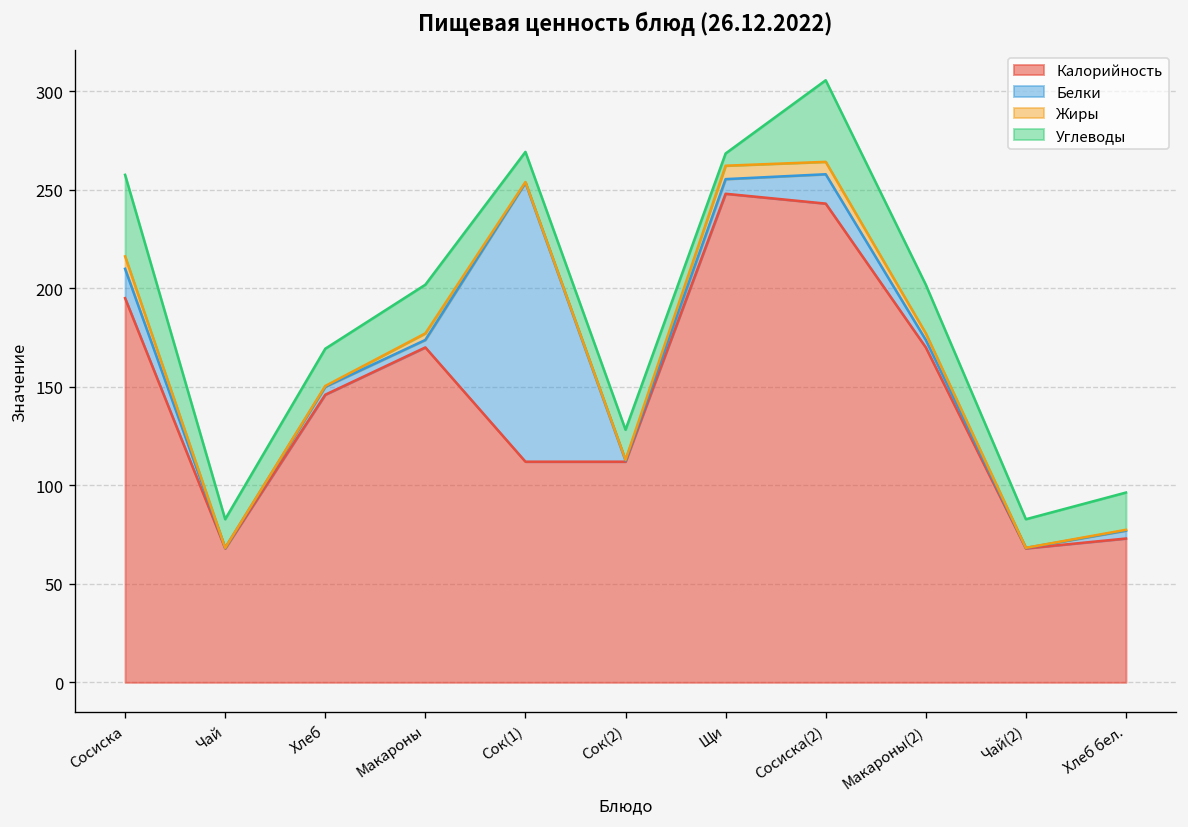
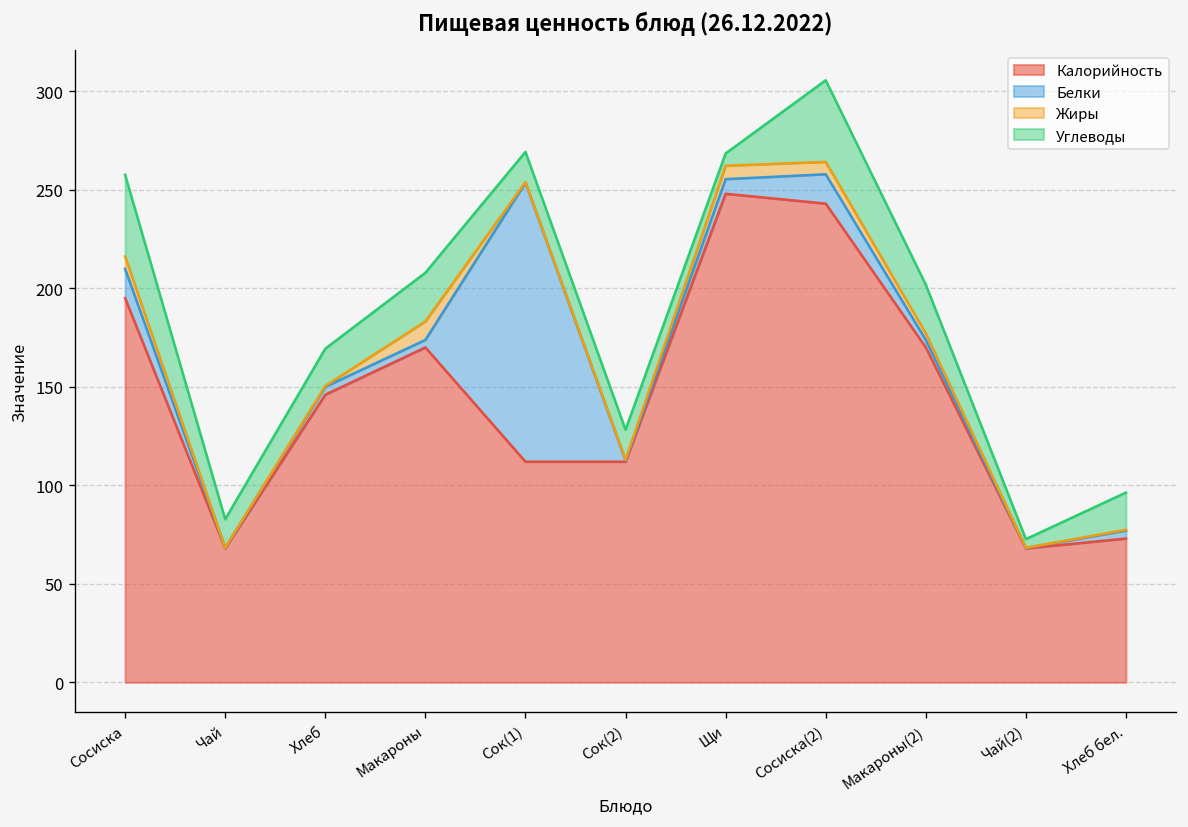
  {
    "Калорийность": {
      "Сосиска": 195,
      "Хлеб": 146,
      "Макароны": 170,
      "Сок(1)": 112,
      "Щи": 248,
      "Сосиска(2)": 243,
      "Макароны(2)": 170,
      "Хлеб бел.": 73
    },
    "Белки": {
      "Сосиска": 15,
      "Макароны": 4,
      "Щи": 7,
      "Сосиска(2)": 15,
      "Макароны(2)": 4
    },
    "Жиры": {
      "Сосиска": 6,
-     "Макароны": 3,
+     "Макароны": 9,
      "Щи": 7,
      "Сосиска(2)": 6,
      "Макароны(2)": 3
    },
    "Углеводы": {
      "Сосиска": 41,
      "Чай": 15,
      "Хлеб": 19,
      "Макароны": 25,
      "Сок(1)": 15,
      "Сок(2)": 15,
      "Щи": 6,
      "Сосиска(2)": 41,
      "Макароны(2)": 25,
-     "Чай(2)": 15,
+     "Чай(2)": 4,
      "Хлеб бел.": 19
    }
  }
